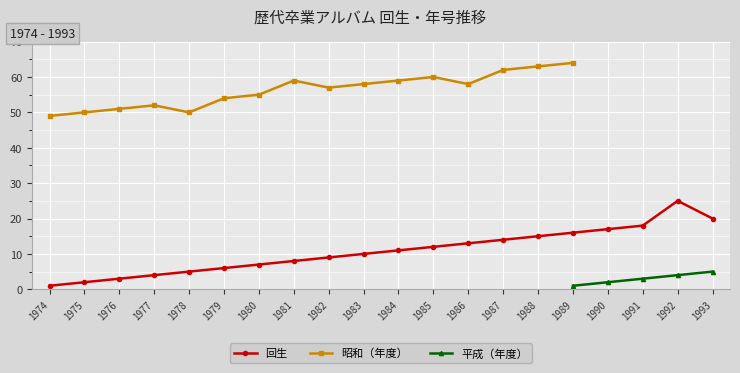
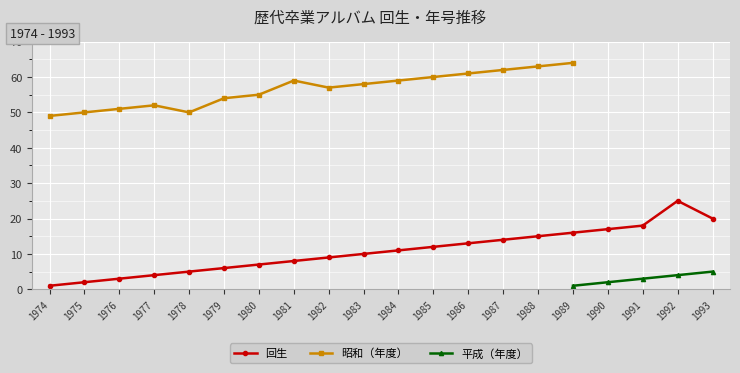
  {
    "回生": {
      "1974": 1,
      "1975": 2,
      "1976": 3,
      "1977": 4,
      "1978": 5,
      "1979": 6,
      "1980": 7,
      "1981": 8,
      "1982": 9,
      "1983": 10,
      "1984": 11,
      "1985": 12,
      "1986": 13,
      "1987": 14,
      "1988": 15,
      "1989": 16,
      "1990": 17,
      "1991": 18,
      "1992": 25,
      "1993": 20
    },
    "昭和（年度）": {
      "1974": 49,
      "1975": 50,
      "1976": 51,
      "1977": 52,
      "1978": 50,
      "1979": 54,
      "1980": 55,
      "1981": 59,
      "1982": 57,
      "1983": 58,
      "1984": 59,
      "1985": 60,
-     "1986": 58,
+     "1986": 61,
      "1987": 62,
      "1988": 63,
      "1989": 64
    },
    "平成（年度）": {
      "1989": 1,
      "1990": 2,
      "1991": 3,
      "1992": 4,
      "1993": 5
    }
  }
